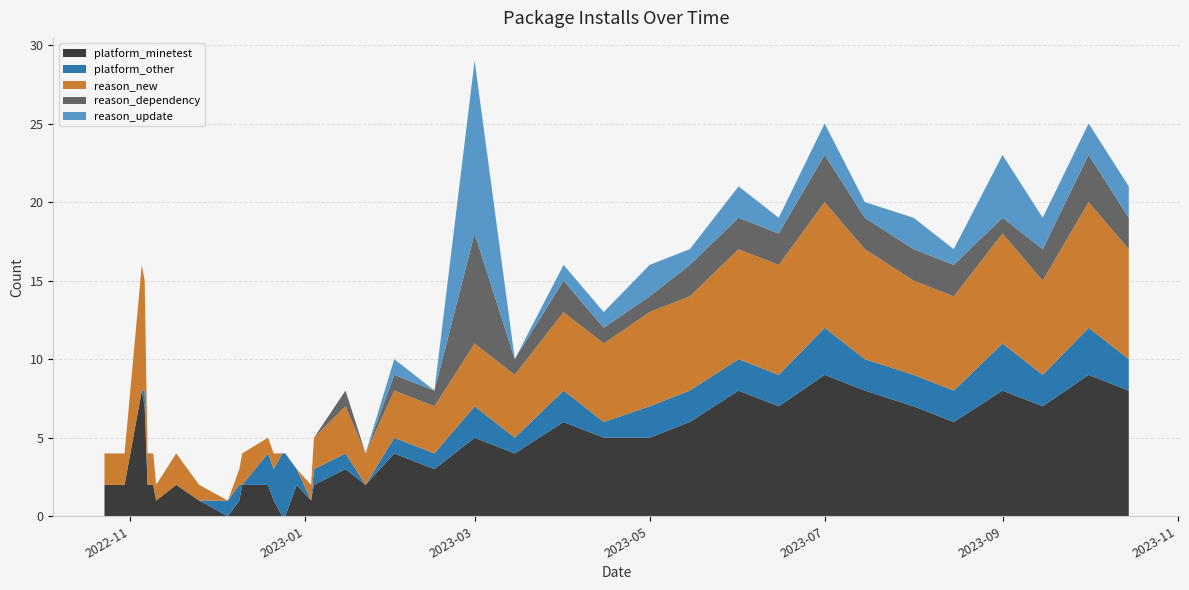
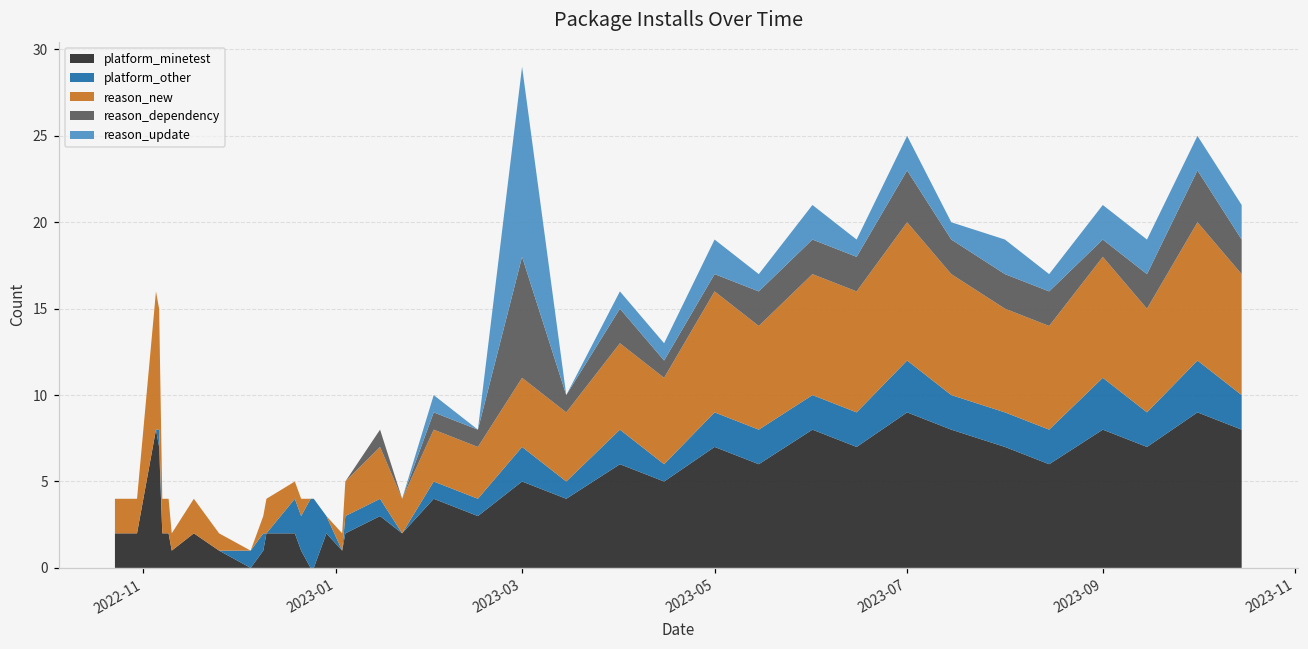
  {
    "platform_minetest": {
      "2023-03": 5,
-     "2023-05": 5,
+     "2023-05": 7,
      "2023-07": 9,
      "2023-09": 8
    },
    "platform_other": {
      "2023-03": 2,
      "2023-05": 2,
      "2023-07": 3,
      "2023-09": 3
    },
    "reason_new": {
      "2023-03": 4,
-     "2023-05": 6,
+     "2023-05": 7,
      "2023-07": 8,
      "2023-09": 7
    },
    "reason_dependency": {
      "2023-03": 7,
      "2023-05": 1,
      "2023-07": 3,
      "2023-09": 1
    },
    "reason_update": {
      "2023-03": 11,
      "2023-05": 2,
      "2023-07": 2,
-     "2023-09": 4
+     "2023-09": 2
    }
  }
